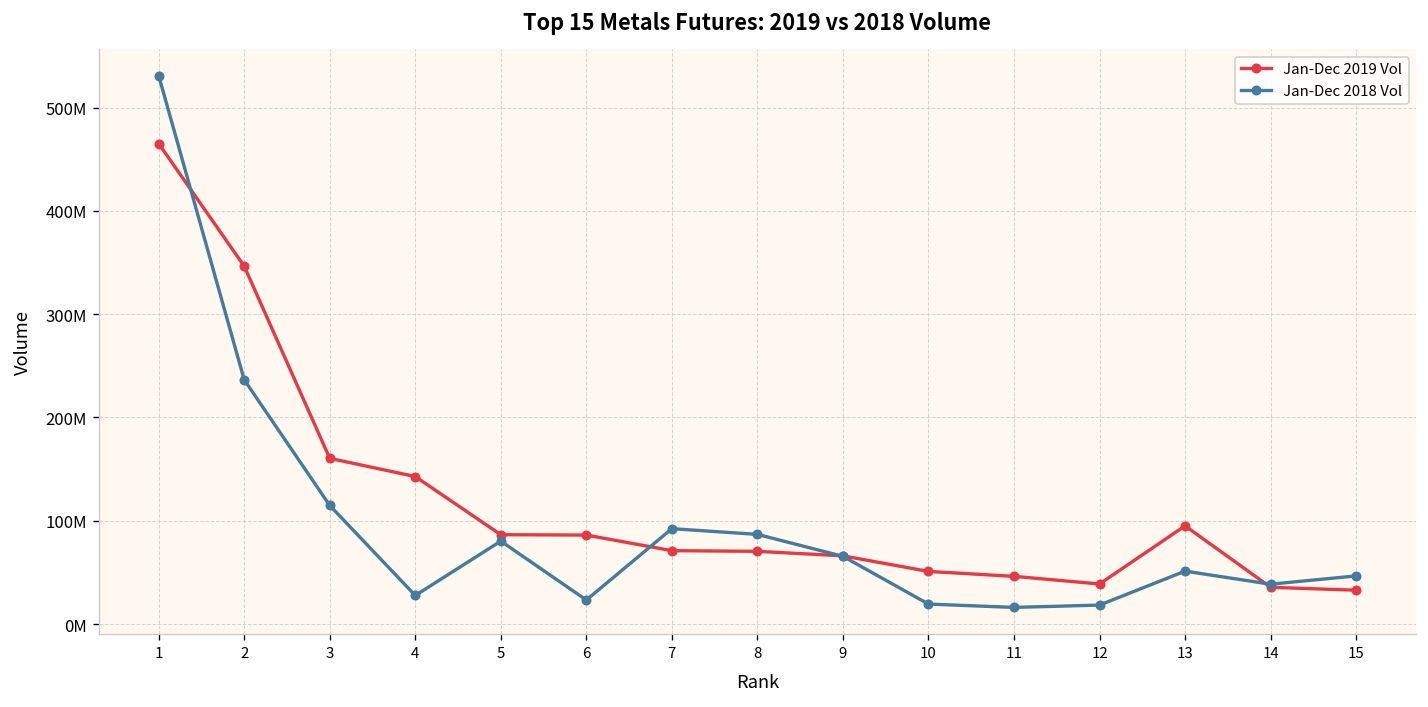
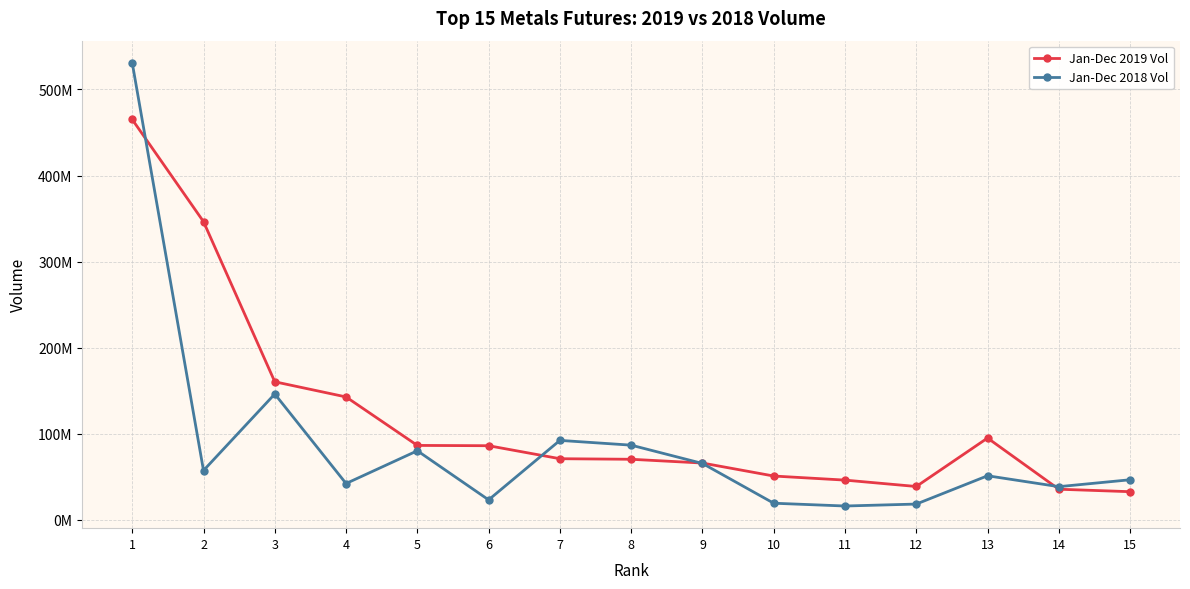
  {
    "Jan-Dec 2019 Vol": {
      "1": 470000000,
      "2": 350000000,
      "3": 160000000,
      "4": 140000000,
      "5": 90000000,
      "6": 90000000,
      "7": 70000000,
      "8": 70000000,
      "10": 50000000,
      "11": 50000000,
      "12": 40000000,
      "13": 100000000,
      "15": 30000000
    },
    "Jan-Dec 2018 Vol": {
      "1": 530000000,
-     "2": 240000000,
-     "3": 110000000,
-     "4": 30000000,
+     "2": 60000000,
+     "3": 150000000,
+     "4": 40000000,
      "5": 80000000,
      "6": 20000000,
      "7": 90000000,
      "8": 90000000,
      "10": 20000000,
      "11": 20000000,
      "12": 20000000,
      "13": 50000000,
      "15": 50000000
    }
  }
